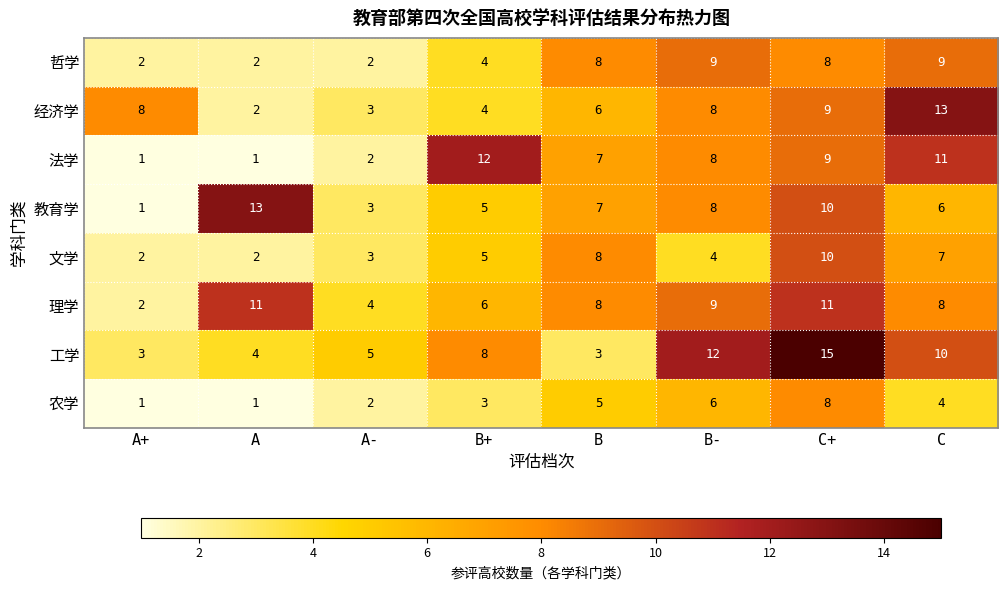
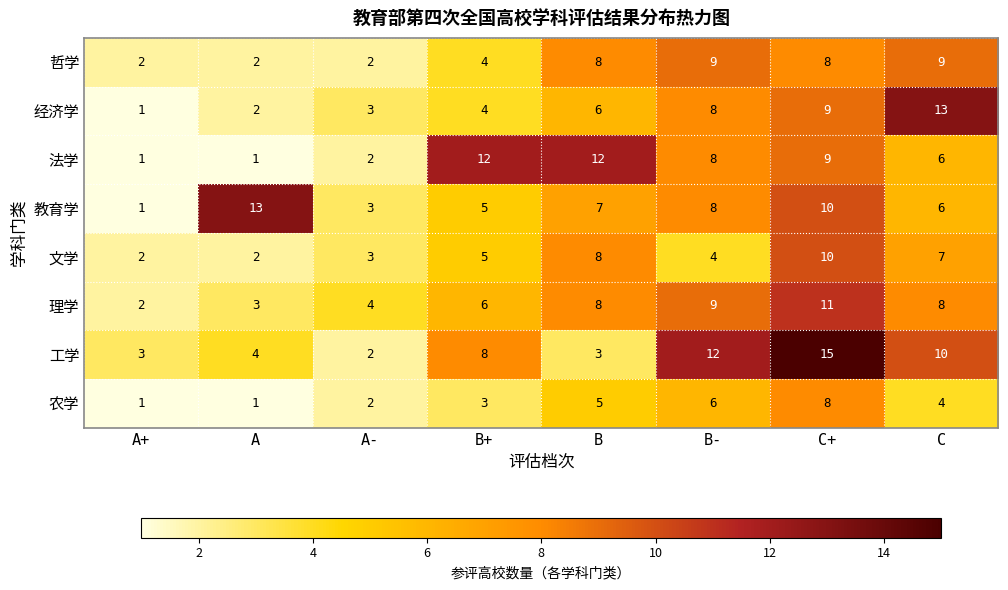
  {
    "哲学": {
      "A+": 2,
      "A": 2,
      "A-": 2,
      "B+": 4,
      "B": 8,
      "B-": 9,
      "C+": 8,
      "C": 9
    },
    "经济学": {
-     "A+": 8,
+     "A+": 1,
      "A": 2,
      "A-": 3,
      "B+": 4,
      "B": 6,
      "B-": 8,
      "C+": 9,
      "C": 13
    },
    "法学": {
      "A+": 1,
      "A": 1,
      "A-": 2,
      "B+": 12,
-     "B": 7,
+     "B": 12,
      "B-": 8,
      "C+": 9,
-     "C": 11
+     "C": 6
    },
    "教育学": {
      "A+": 1,
      "A": 13,
      "A-": 3,
      "B+": 5,
      "B": 7,
      "B-": 8,
      "C+": 10,
      "C": 6
    },
    "文学": {
      "A+": 2,
      "A": 2,
      "A-": 3,
      "B+": 5,
      "B": 8,
      "B-": 4,
      "C+": 10,
      "C": 7
    },
    "理学": {
      "A+": 2,
-     "A": 11,
+     "A": 3,
      "A-": 4,
      "B+": 6,
      "B": 8,
      "B-": 9,
      "C+": 11,
      "C": 8
    },
    "工学": {
      "A+": 3,
      "A": 4,
-     "A-": 5,
+     "A-": 2,
      "B+": 8,
      "B": 3,
      "B-": 12,
      "C+": 15,
      "C": 10
    },
    "农学": {
      "A+": 1,
      "A": 1,
      "A-": 2,
      "B+": 3,
      "B": 5,
      "B-": 6,
      "C+": 8,
      "C": 4
    }
  }
